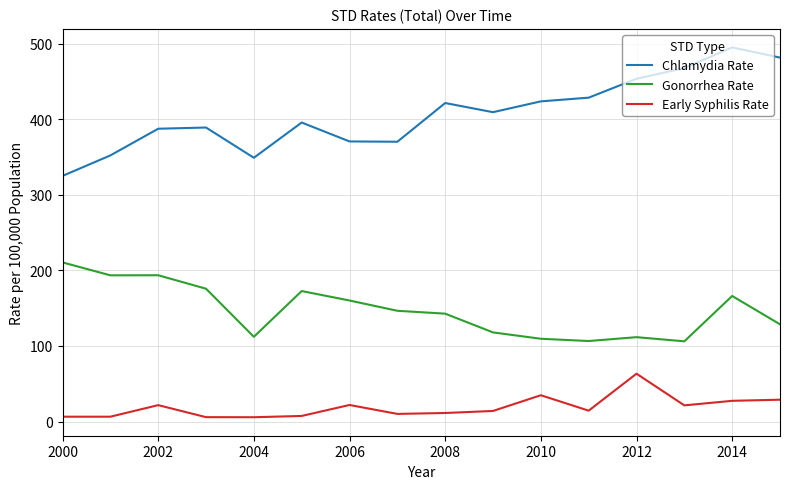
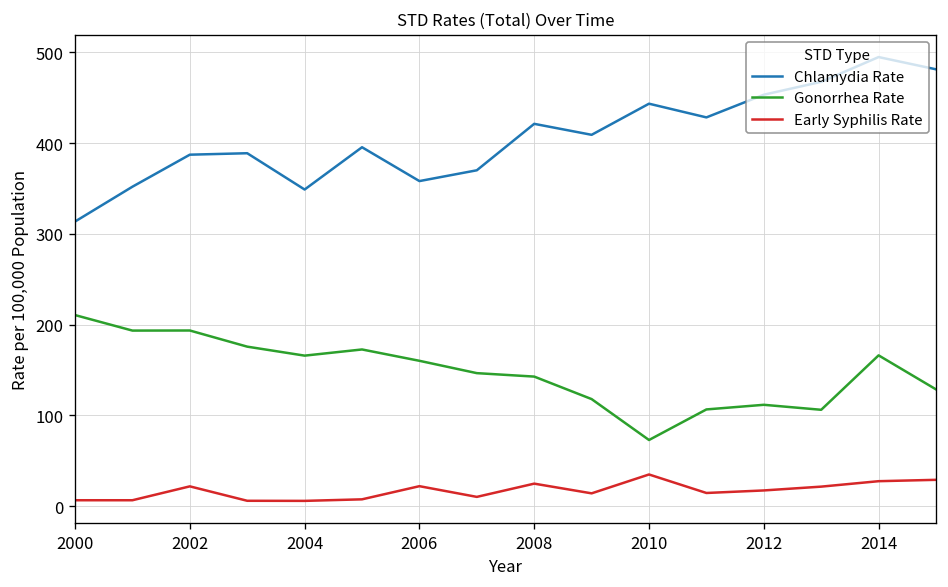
  {
    "Chlamydia Rate": {
-     "2000": 320,
+     "2000": 310,
      "2002": 390,
      "2004": 350,
-     "2006": 370,
+     "2006": 360,
      "2008": 420,
-     "2010": 420
+     "2010": 440
    },
    "Gonorrhea Rate": {
      "2000": 210,
      "2002": 190,
-     "2004": 110,
+     "2004": 170,
      "2006": 160,
      "2008": 140,
-     "2010": 110,
+     "2010": 70,
      "2012": 110,
      "2014": 170
    },
    "Early Syphilis Rate": {
      "2000": 10,
      "2002": 20,
      "2004": 10,
      "2006": 20,
-     "2008": 10,
+     "2008": 20,
      "2010": 30,
-     "2012": 60,
+     "2012": 20,
      "2014": 30
    }
  }
